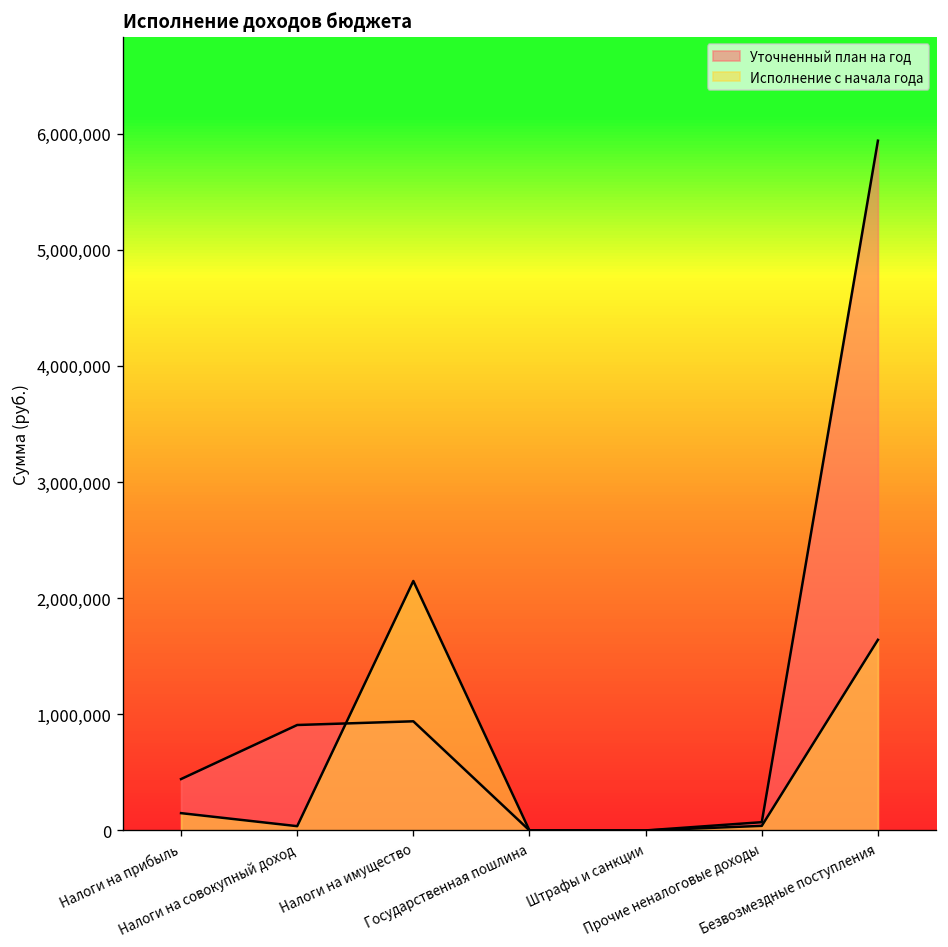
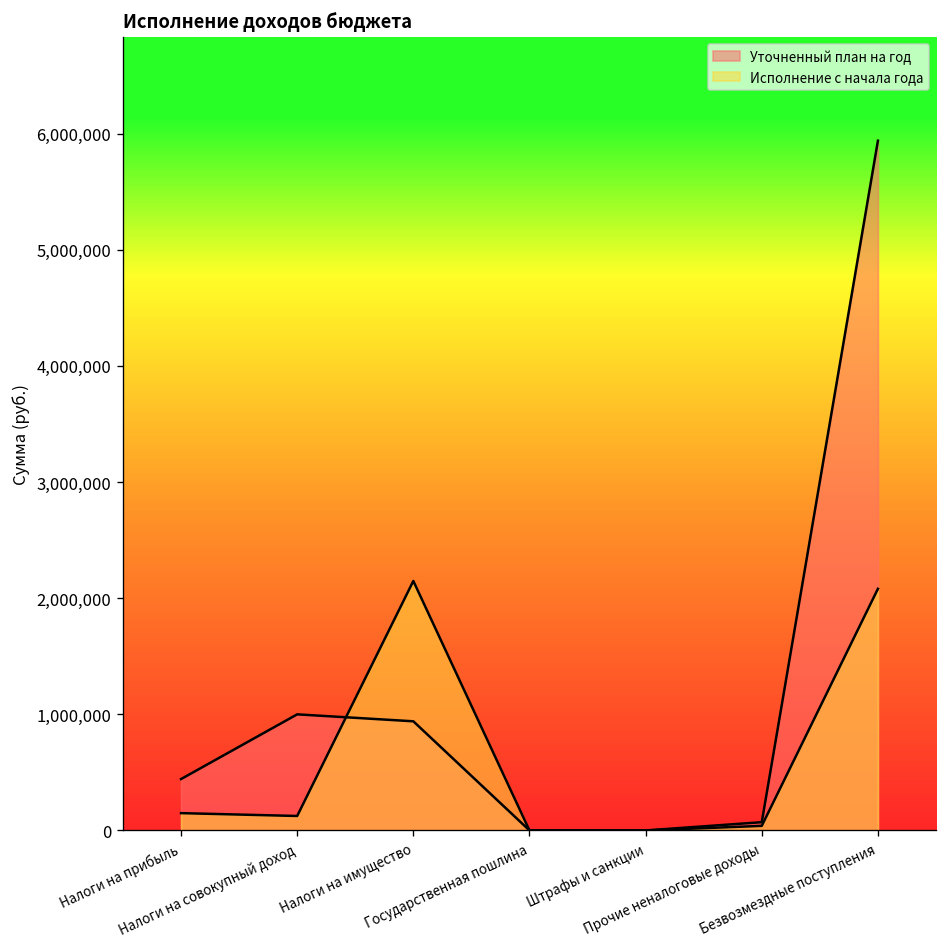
  {
    "Уточненный план на год": {
      "Налоги на прибыль": "400,000",
-     "Налоги на совокупный доход": "900,000",
+     "Налоги на совокупный доход": "1,000,000",
      "Налоги на имущество": "900,000",
      "Прочие неналоговые доходы": "100,000",
      "Безвозмездные поступления": "5,900,000"
    },
    "Исполнение с начала года": {
      "Налоги на прибыль": "100,000",
-     "Налоги на совокупный доход": "0",
+     "Налоги на совокупный доход": "100,000",
      "Налоги на имущество": "2,100,000",
      "Прочие неналоговые доходы": "0",
-     "Безвозмездные поступления": "1,600,000"
+     "Безвозмездные поступления": "2,100,000"
    }
  }
